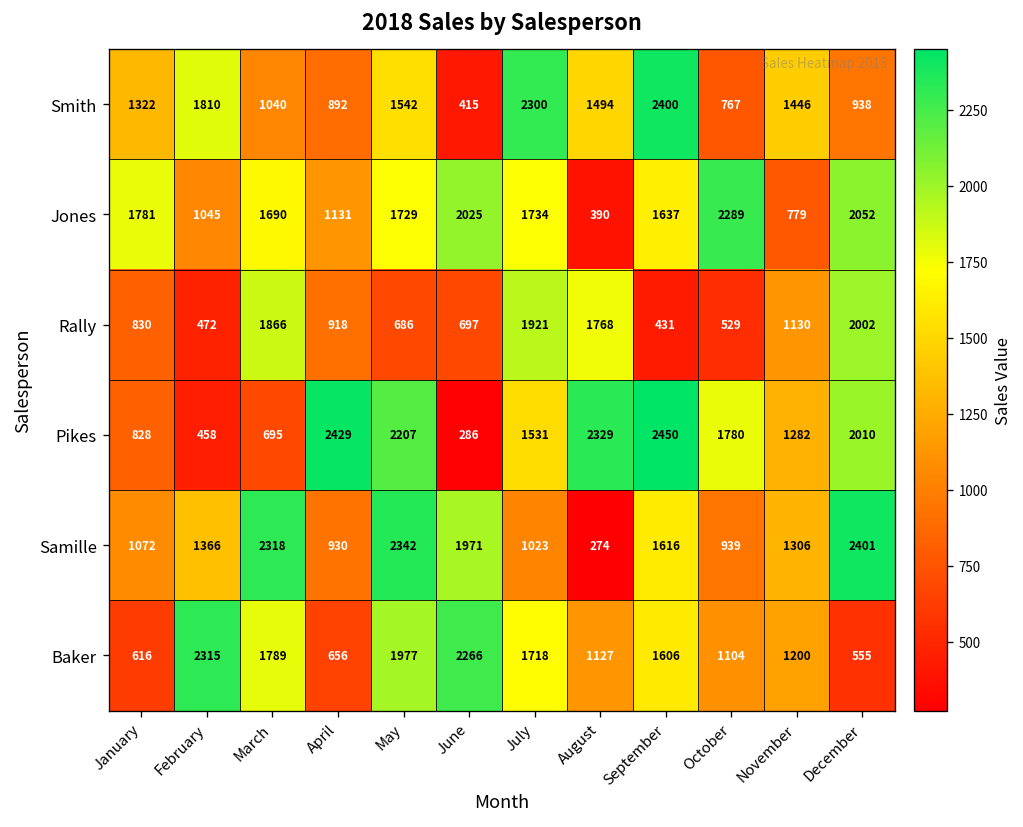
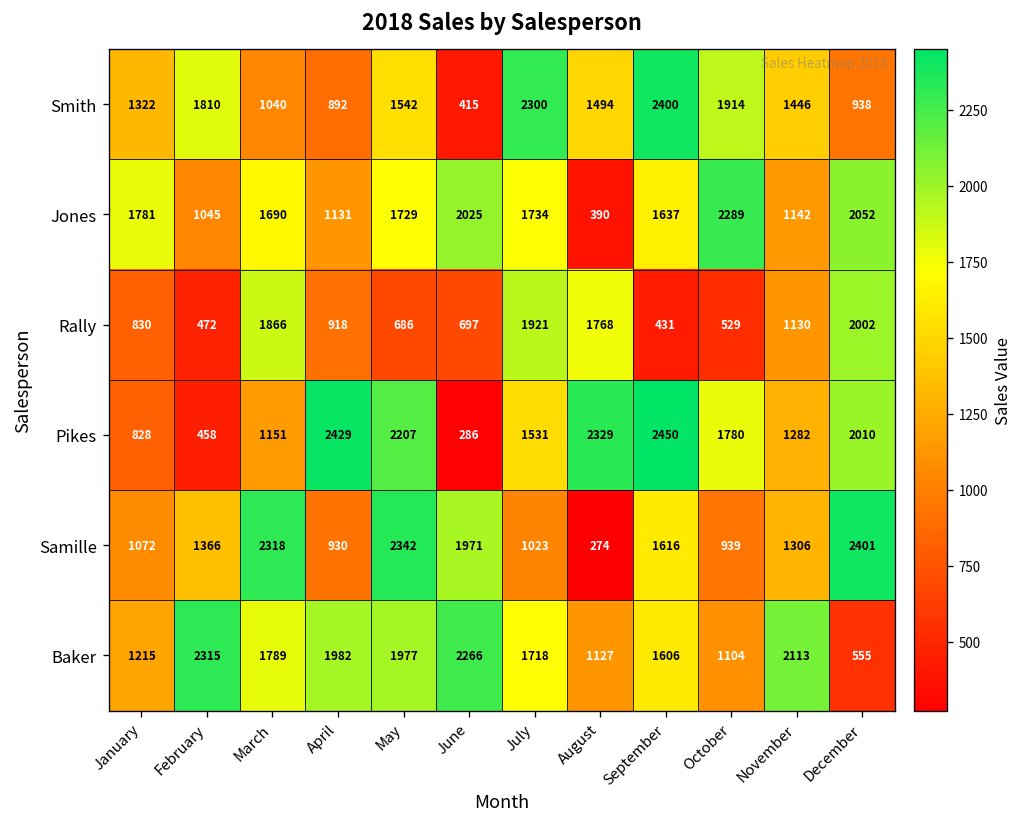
  {
    "Smith": {
      "January": 1322,
      "February": 1810,
      "March": 1040,
      "April": 892,
      "May": 1542,
      "June": 415,
      "July": 2300,
      "August": 1494,
      "September": 2400,
-     "October": 767,
+     "October": 1914,
      "December": 938
    },
    "Jones": {
      "January": 1781,
      "February": 1045,
      "March": 1690,
      "April": 1131,
      "May": 1729,
      "June": 2025,
      "July": 1734,
      "August": 390,
      "September": 1637,
      "October": 2289,
-     "November": 779,
+     "November": 1142,
      "December": 2052
    },
    "Rally": {
      "January": 830,
      "February": 472,
      "March": 1866,
      "April": 918,
      "May": 686,
      "June": 697,
      "July": 1921,
      "August": 1768,
      "September": 431,
      "October": 529,
      "November": 1130,
      "December": 2002
    },
    "Pikes": {
      "January": 828,
      "February": 458,
-     "March": 695,
+     "March": 1151,
      "April": 2429,
      "May": 2207,
      "June": 286,
      "July": 1531,
      "August": 2329,
      "September": 2450,
      "October": 1780,
      "November": 1282,
      "December": 2010
    },
    "Samille": {
      "January": 1072,
      "February": 1366,
      "March": 2318,
      "April": 930,
      "May": 2342,
      "June": 1971,
      "July": 1023,
      "August": 274,
      "September": 1616,
      "October": 939,
      "November": 1306,
      "December": 2401
    },
    "Baker": {
-     "January": 616,
+     "January": 1215,
      "February": 2315,
      "March": 1789,
-     "April": 656,
+     "April": 1982,
      "May": 1977,
      "June": 2266,
      "July": 1718,
      "August": 1127,
      "September": 1606,
      "October": 1104,
-     "November": 1200,
+     "November": 2113,
      "December": 555
    }
  }
